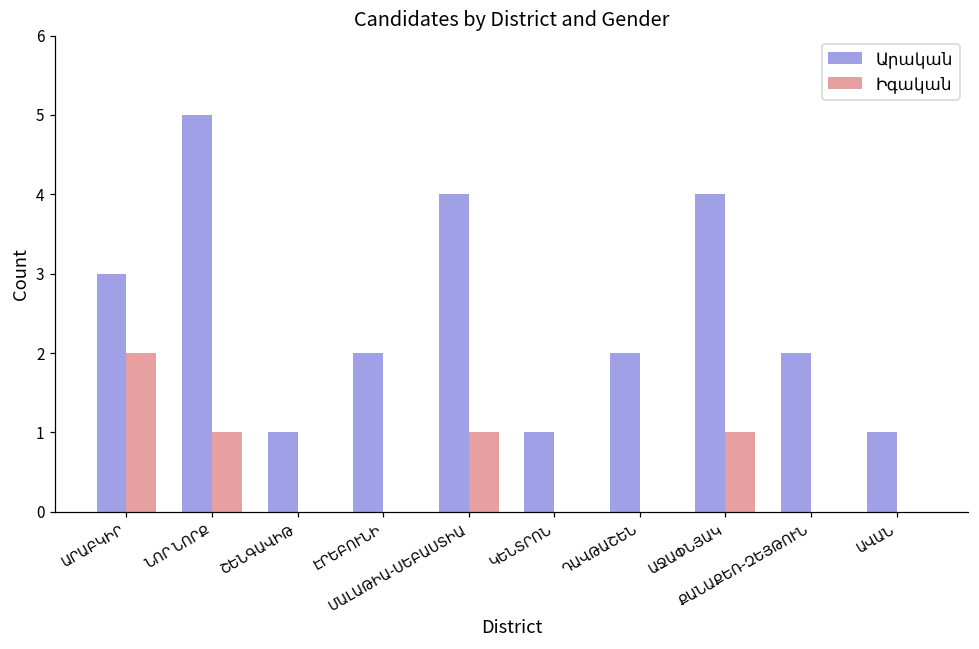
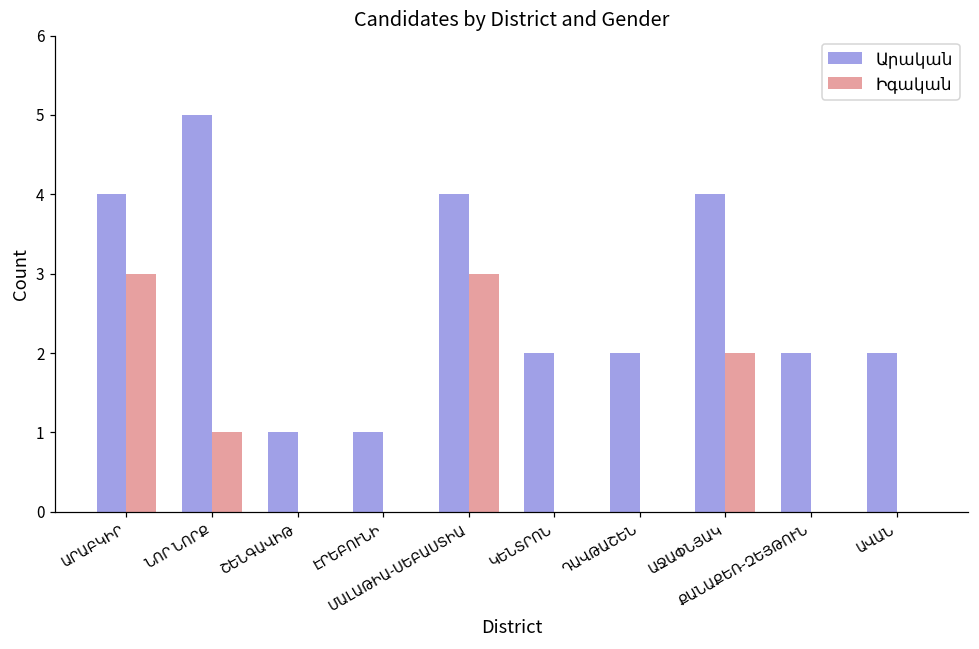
  {
    "Արական": {
-     "ԱՐԱԲԿԻՐ": 3,
+     "ԱՐԱԲԿԻՐ": 4,
      "ՆՈՐ ՆՈՐՔ": 5,
      "ՇԵՆԳԱՎԻԹ": 1,
-     "ԷՐԵԲՈՒՆԻ": 2,
+     "ԷՐԵԲՈՒՆԻ": 1,
      "ՄԱԼԱԹԻԱ-ՍԵԲԱՍՏԻԱ": 4,
-     "ԿԵՆՏՐՈՆ": 1,
+     "ԿԵՆՏՐՈՆ": 2,
      "ԴԱՎԹԱՇԵՆ": 2,
      "ԱՋԱՓՆՅԱԿ": 4,
      "ՔԱՆԱՔԵՌ-ԶԵՅԹՈՒՆ": 2,
-     "ԱՎԱՆ": 1
+     "ԱՎԱՆ": 2
    },
    "Իգական": {
-     "ԱՐԱԲԿԻՐ": 2,
+     "ԱՐԱԲԿԻՐ": 3,
      "ՆՈՐ ՆՈՐՔ": 1,
      "ՇԵՆԳԱՎԻԹ": 0,
      "ԷՐԵԲՈՒՆԻ": 0,
-     "ՄԱԼԱԹԻԱ-ՍԵԲԱՍՏԻԱ": 1,
+     "ՄԱԼԱԹԻԱ-ՍԵԲԱՍՏԻԱ": 3,
      "ԿԵՆՏՐՈՆ": 0,
      "ԴԱՎԹԱՇԵՆ": 0,
-     "ԱՋԱՓՆՅԱԿ": 1,
+     "ԱՋԱՓՆՅԱԿ": 2,
      "ՔԱՆԱՔԵՌ-ԶԵՅԹՈՒՆ": 0,
      "ԱՎԱՆ": 0
    }
  }
